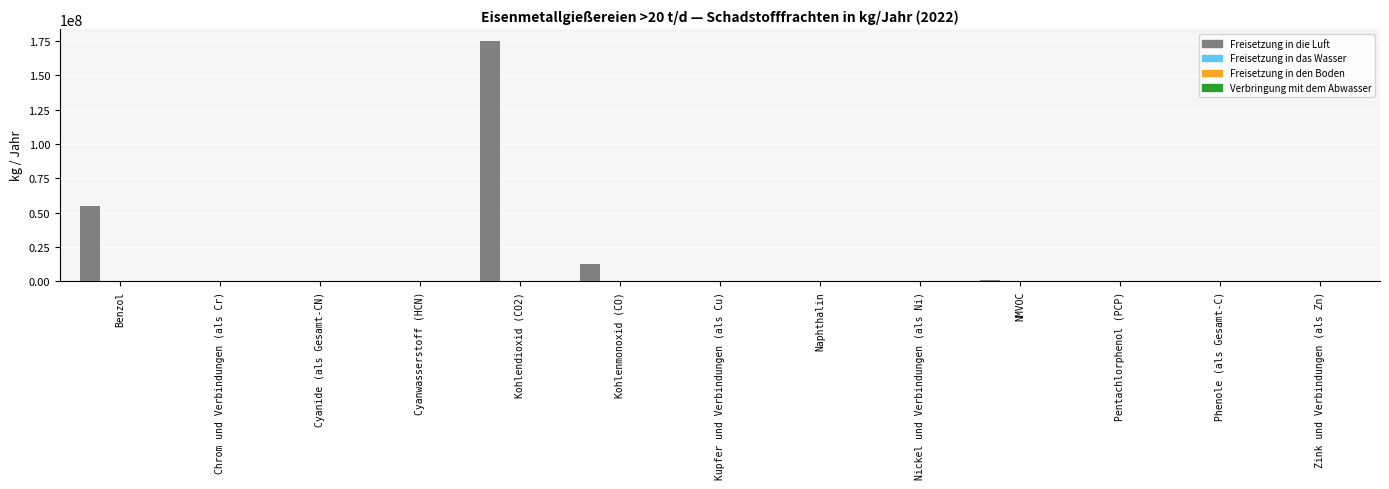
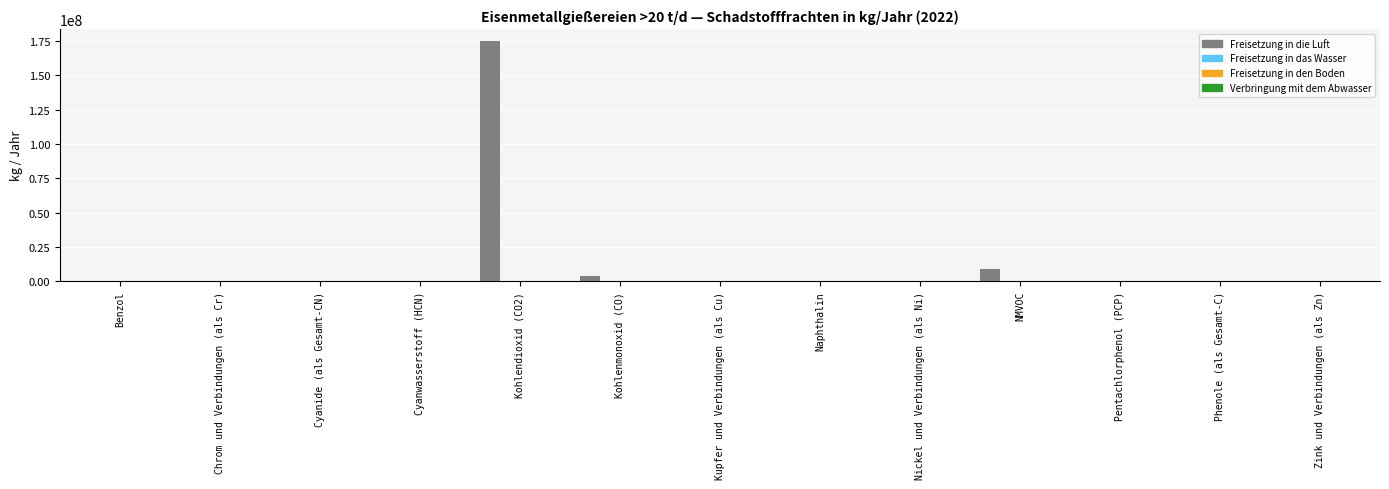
  {
    "Freisetzung in die Luft": {
-     "Benzol": 55000000,
+     "Benzol": 0,
      "Cyanide (als Gesamt-CN)": 0,
      "Kohlendioxid (CO2)": 175000000,
-     "Kohlenmonoxid (CO)": 13000000,
+     "Kohlenmonoxid (CO)": 4000000,
      "Kupfer und Verbindungen (als Cu)": 0,
-     "NMVOC": 1000000,
+     "NMVOC": 9000000,
      "Phenole (als Gesamt-C)": 0,
      "Zink und Verbindungen (als Zn)": 0
    },
    "Freisetzung in das Wasser": {
      "Benzol": 0,
      "Chrom und Verbindungen (als Cr)": 0,
      "Cyanide (als Gesamt-CN)": 0,
      "Cyanwasserstoff (HCN)": 0,
      "Kohlendioxid (CO2)": 0,
      "Kohlenmonoxid (CO)": 0,
      "Kupfer und Verbindungen (als Cu)": 0,
      "Naphthalin": 0,
      "Nickel und Verbindungen (als Ni)": 0,
      "NMVOC": 0,
      "Pentachlorphenol (PCP)": 0,
      "Phenole (als Gesamt-C)": 0,
      "Zink und Verbindungen (als Zn)": 0
    },
    "Freisetzung in den Boden": {
      "Benzol": 0,
      "Chrom und Verbindungen (als Cr)": 0,
      "Cyanide (als Gesamt-CN)": 0,
      "Cyanwasserstoff (HCN)": 0,
      "Kohlendioxid (CO2)": 0,
      "Kohlenmonoxid (CO)": 0,
      "Kupfer und Verbindungen (als Cu)": 0,
      "Naphthalin": 0,
      "Nickel und Verbindungen (als Ni)": 0,
      "NMVOC": 0,
      "Pentachlorphenol (PCP)": 0,
      "Phenole (als Gesamt-C)": 0,
      "Zink und Verbindungen (als Zn)": 0
    },
    "Verbringung mit dem Abwasser": {
      "Benzol": 0,
      "Chrom und Verbindungen (als Cr)": 0,
      "Cyanwasserstoff (HCN)": 0,
      "Kohlendioxid (CO2)": 0,
      "Kohlenmonoxid (CO)": 0,
      "Naphthalin": 0,
      "NMVOC": 0,
      "Pentachlorphenol (PCP)": 0
    }
  }
